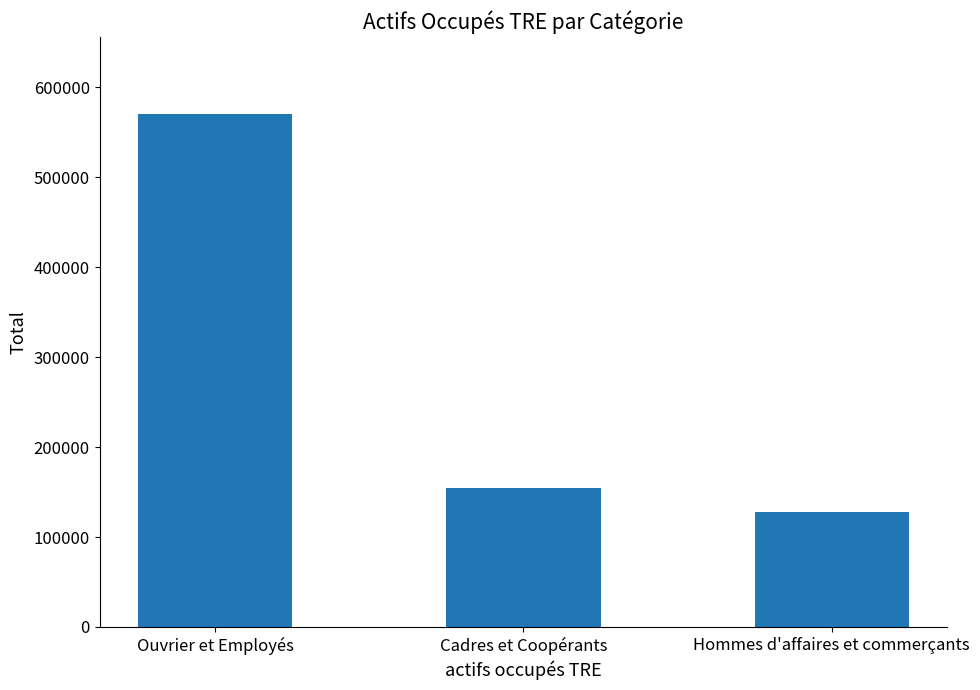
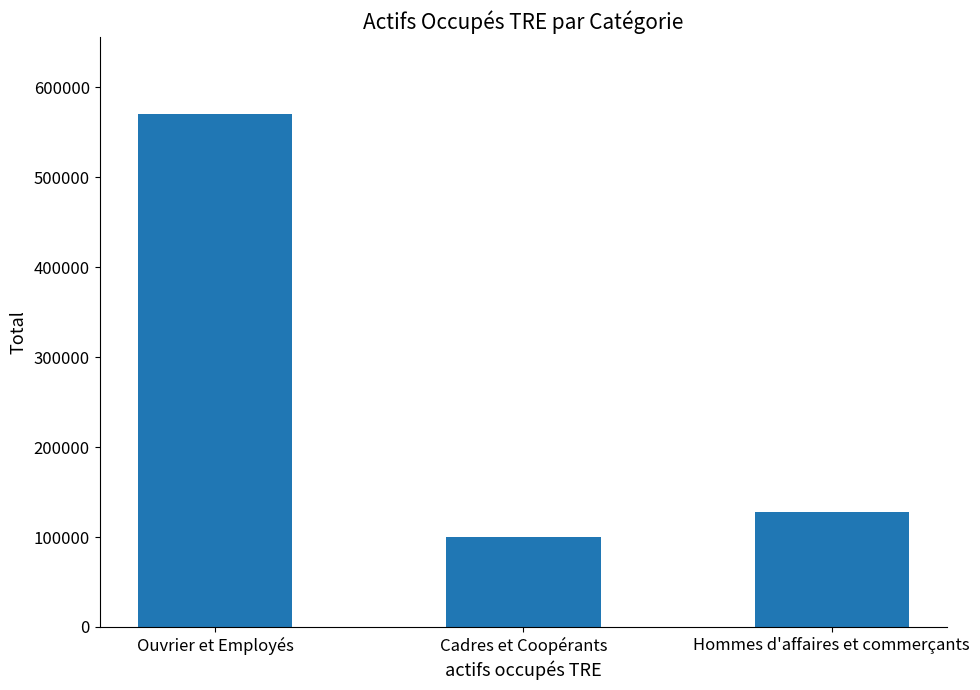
  {
    "Ouvrier et Employés": 570000,
-   "Cadres et Coopérants": 150000,
+   "Cadres et Coopérants": 100000,
    "Hommes d'affaires et commerçants": 130000
  }
